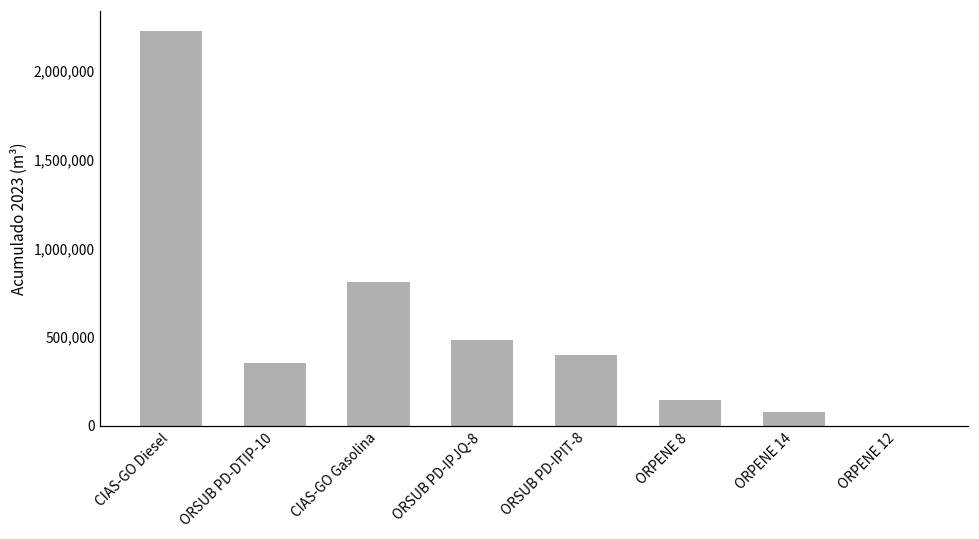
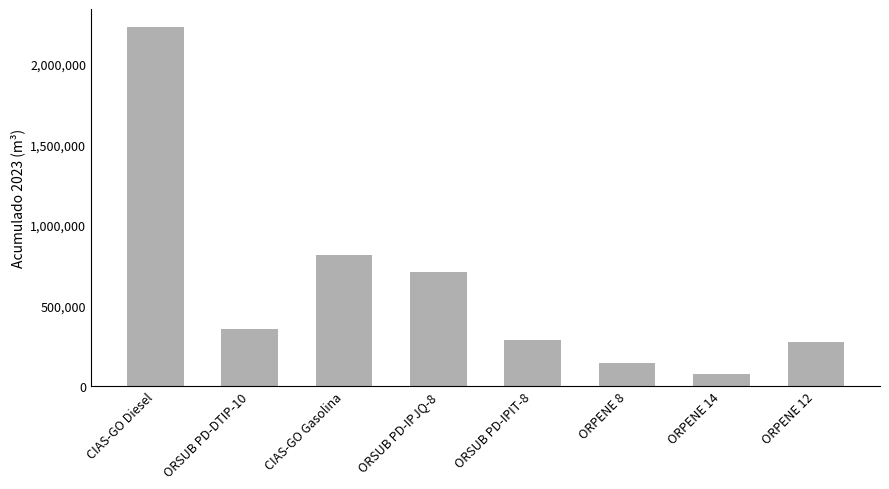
  {
    "CIAS-GO Diesel": "2,230,000",
    "ORSUB PD-DTIP-10": "350,000",
    "CIAS-GO Gasolina": "810,000",
-   "ORSUB PD-IPJQ-8": "490,000",
-   "ORSUB PD-IPIT-8": "400,000",
+   "ORSUB PD-IPJQ-8": "710,000",
+   "ORSUB PD-IPIT-8": "290,000",
    "ORPENE 8": "140,000",
    "ORPENE 14": "80,000",
-   "ORPENE 12": "0"
+   "ORPENE 12": "270,000"
  }
